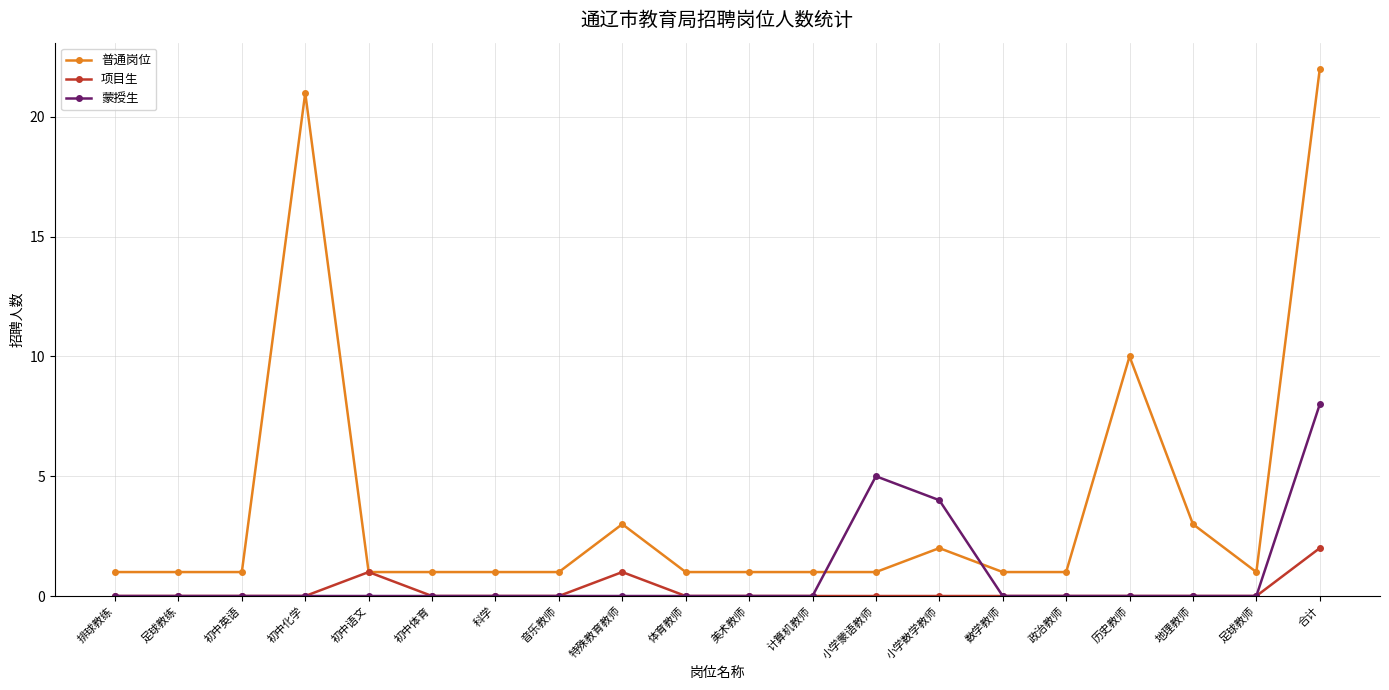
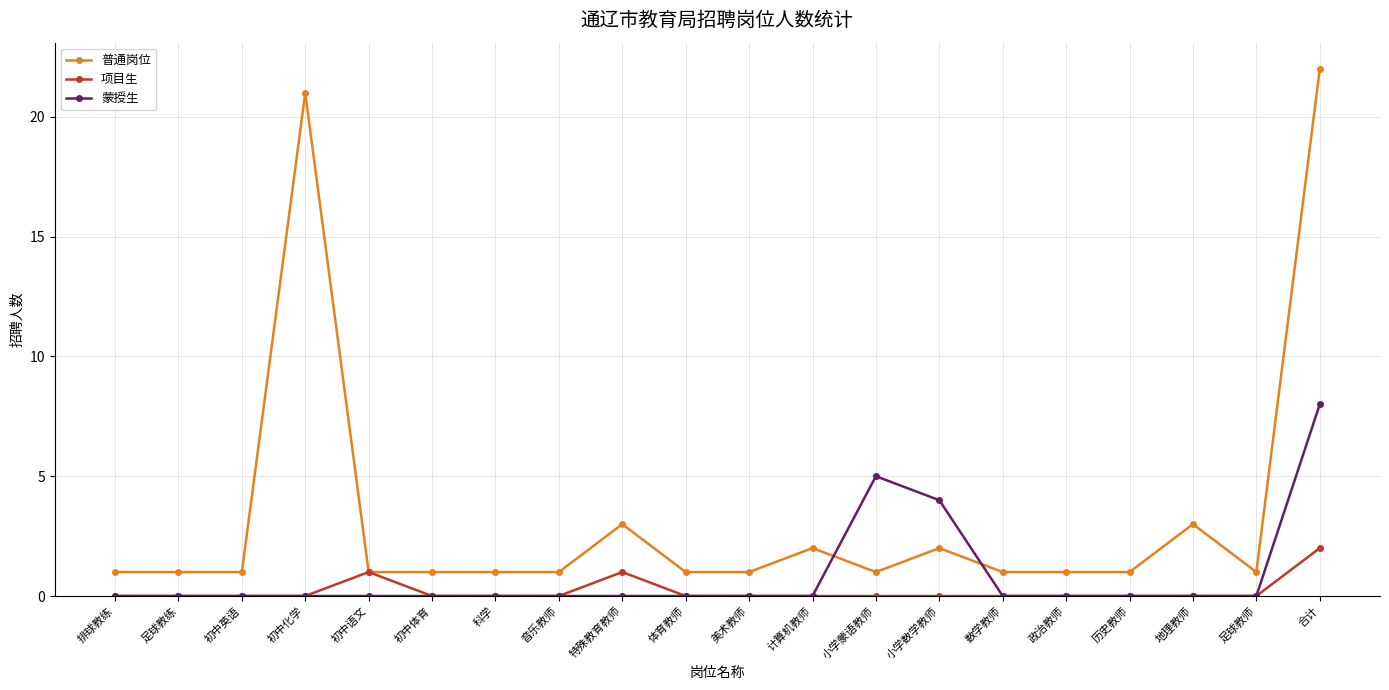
  {
    "普通岗位": {
      "排球教练": 1,
      "足球教练": 1,
      "初中英语": 1,
      "初中化学": 21,
      "初中体育": 1,
      "科学": 1,
      "音乐教师": 1,
      "特殊教育教师": 3,
      "体育教师": 1,
      "美术教师": 1,
-     "计算机教师": 1,
+     "计算机教师": 2,
      "小学蒙语教师": 1,
      "小学数学教师": 2,
      "数学教师": 1,
      "政治教师": 1,
-     "历史教师": 10,
+     "历史教师": 1,
      "地理教师": 3,
      "足球教师": 1,
      "合计": 22
    },
    "项目生": {
      "特殊教育教师": 1,
      "小学蒙语教师": 0,
      "小学数学教师": 0,
      "合计": 2
    },
    "蒙授生": {
      "初中语文": 0,
      "特殊教育教师": 0,
      "小学蒙语教师": 5,
      "小学数学教师": 4,
      "合计": 8
    }
  }
